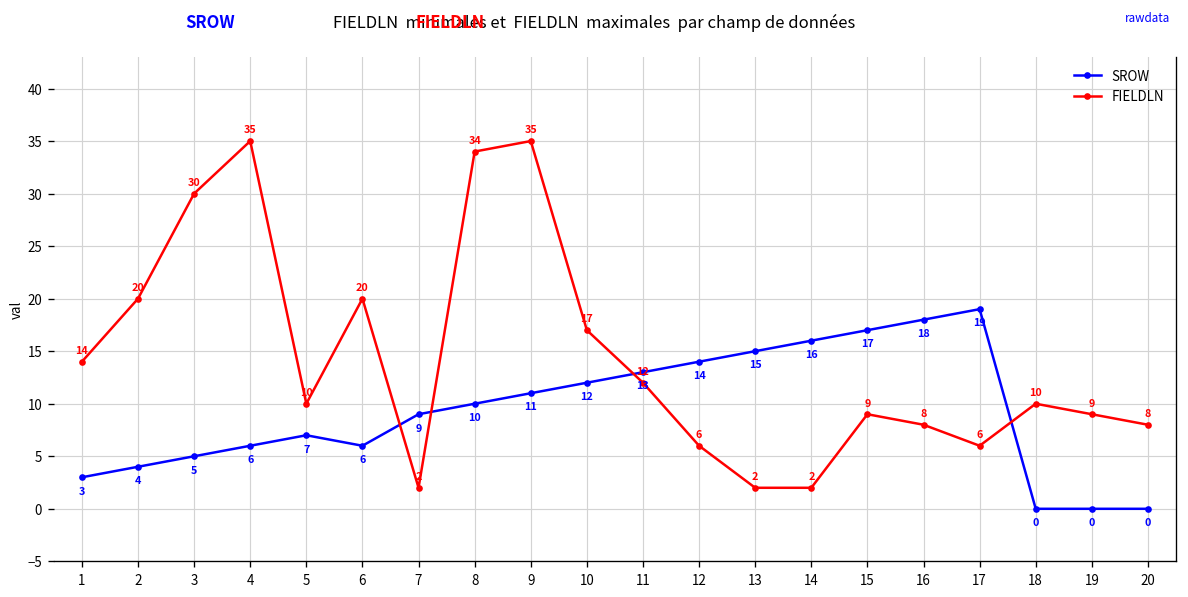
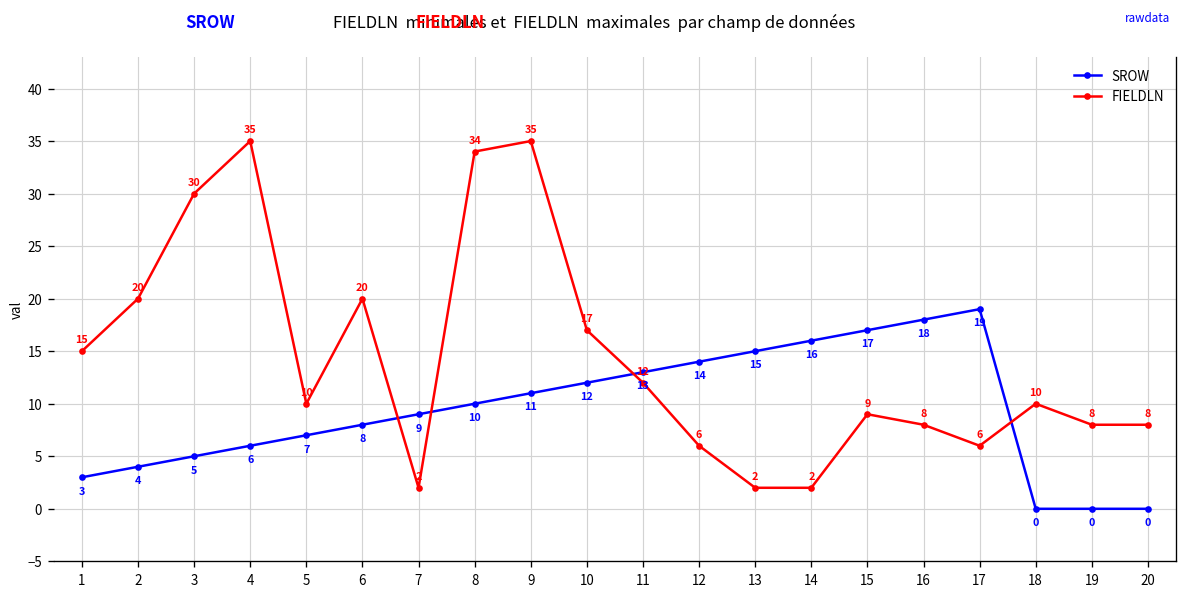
  {
    "SROW": {
      "1": 3,
      "2": 4,
      "3": 5,
      "4": 6,
      "5": 7,
-     "6": 6,
+     "6": 8,
      "7": 9,
      "8": 10,
      "9": 11,
      "10": 12,
      "12": 14,
      "13": 15,
      "14": 16,
      "15": 17,
      "16": 18,
      "17": 19,
      "18": 0,
      "19": 0,
      "20": 0
    },
    "FIELDLN": {
-     "1": 14,
+     "1": 15,
      "2": 20,
      "3": 30,
      "4": 35,
      "5": 10,
      "6": 20,
      "7": 2,
      "8": 34,
      "9": 35,
      "10": 17,
      "12": 6,
      "13": 2,
      "14": 2,
      "15": 9,
      "16": 8,
      "17": 6,
      "18": 10,
-     "19": 9,
+     "19": 8,
      "20": 8
    }
  }
